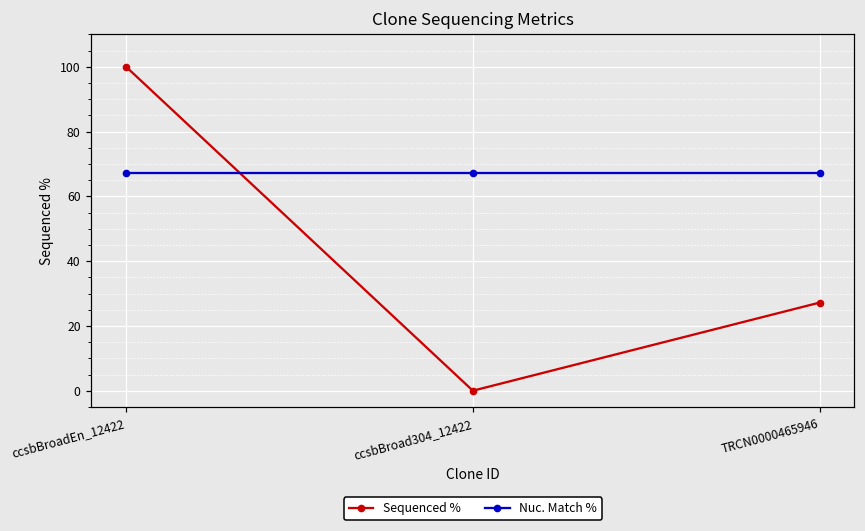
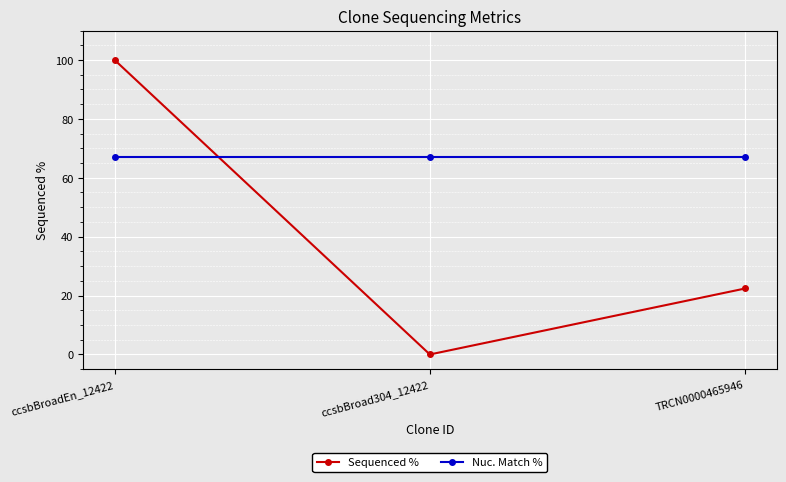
  {
    "Sequenced %": {
      "ccsbBroadEn_12422": 100,
      "ccsbBroad304_12422": 0,
-     "TRCN0000465946": 27
+     "TRCN0000465946": 22
    },
    "Nuc. Match %": {
      "ccsbBroadEn_12422": 67,
      "ccsbBroad304_12422": 67,
      "TRCN0000465946": 67
    }
  }
